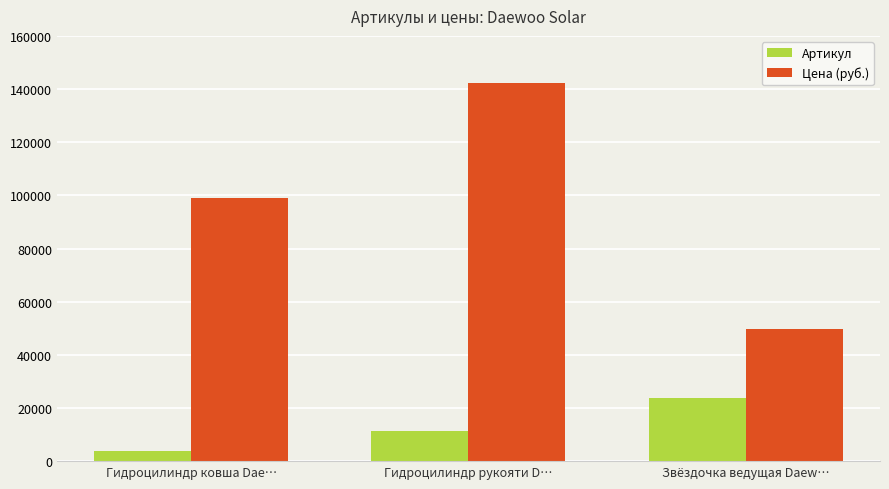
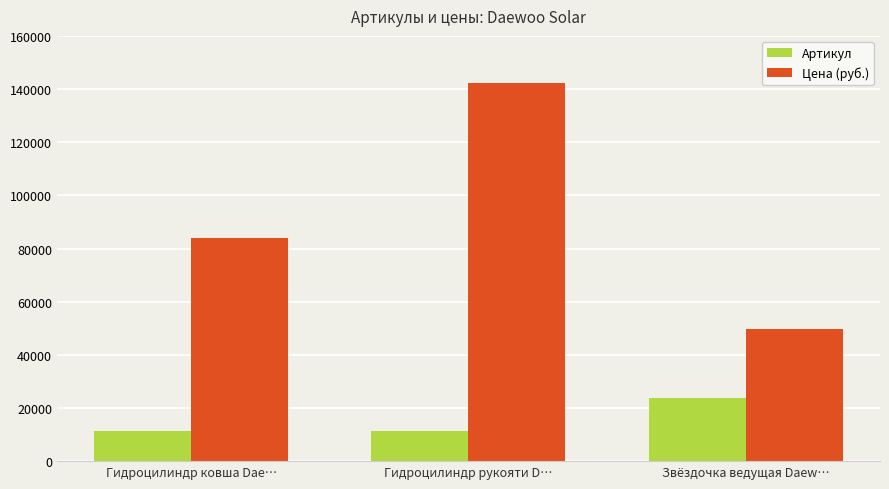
  {
    "Артикул": {
-     "Гидроцилиндр ковша Dae…": 4000,
+     "Гидроцилиндр ковша Dae…": 11000,
      "Гидроцилиндр рукояти D…": 11000,
      "Звёздочка ведущая Daew…": 24000
    },
    "Цена (руб.)": {
-     "Гидроцилиндр ковша Dae…": 99000,
+     "Гидроцилиндр ковша Dae…": 84000,
      "Гидроцилиндр рукояти D…": 142000,
      "Звёздочка ведущая Daew…": 50000
    }
  }
